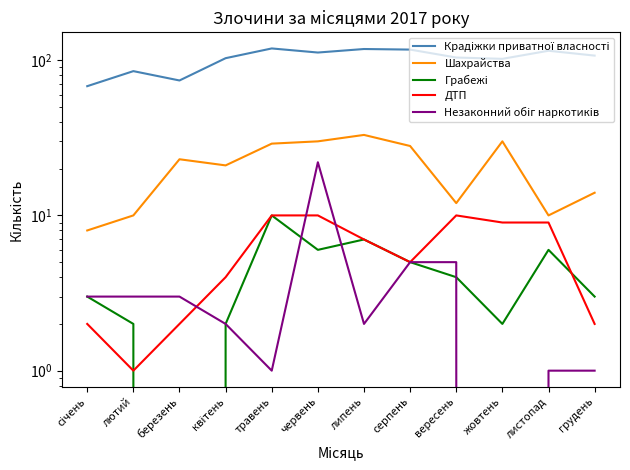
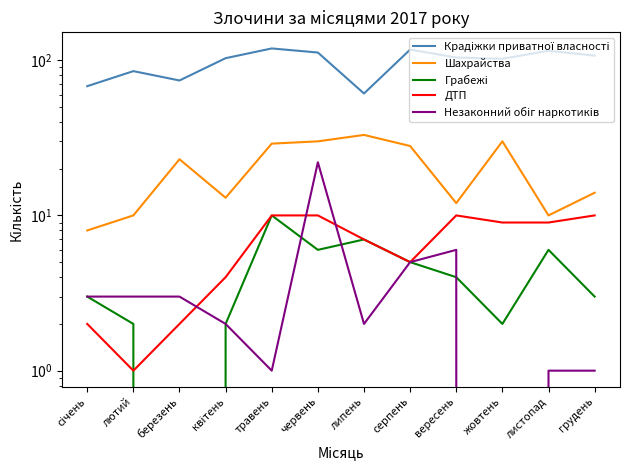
  {
    "Крадіжки приватної власності": {
      "січень": 70,
      "лютий": 90,
      "березень": 70,
      "квітень": 100,
      "травень": 120,
      "червень": 110,
-     "липень": 120
+     "липень": 61
    },
    "Шахрайства": {
      "січень": 8,
      "лютий": 10,
      "березень": 23,
-     "квітень": 21,
+     "квітень": 13,
      "травень": 29,
      "червень": 30,
      "липень": 33,
      "серпень": 28,
      "вересень": 12,
      "жовтень": 30,
      "листопад": 10,
      "грудень": 14
    },
    "Грабежі": {
      "лютий": 2,
      "червень": 6,
      "вересень": 4,
      "жовтень": 2,
      "листопад": 6,
      "грудень": 3
    },
    "ДТП": {
      "січень": 2,
      "лютий": 1,
      "березень": 2,
      "квітень": 4,
      "червень": 10,
      "вересень": 10,
      "жовтень": 9,
      "листопад": 9,
-     "грудень": 2
+     "грудень": 10
    },
    "Незаконний обіг наркотиків": {
      "лютий": 3,
      "березень": 3,
      "травень": 1,
      "червень": 22,
      "липень": 2,
-     "вересень": 5,
+     "вересень": 6,
      "листопад": 1,
      "грудень": 1
    }
  }
